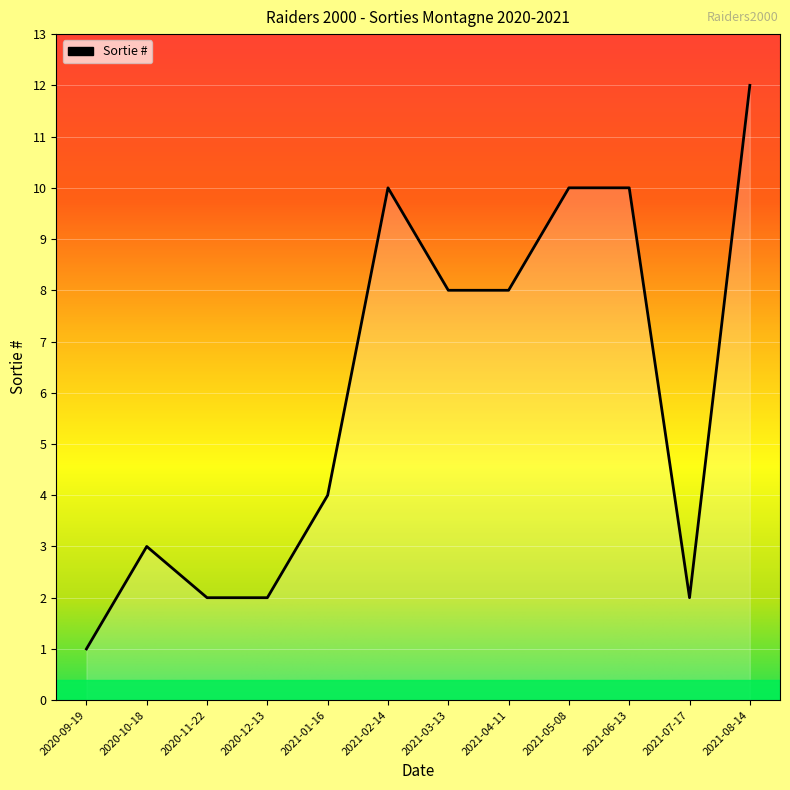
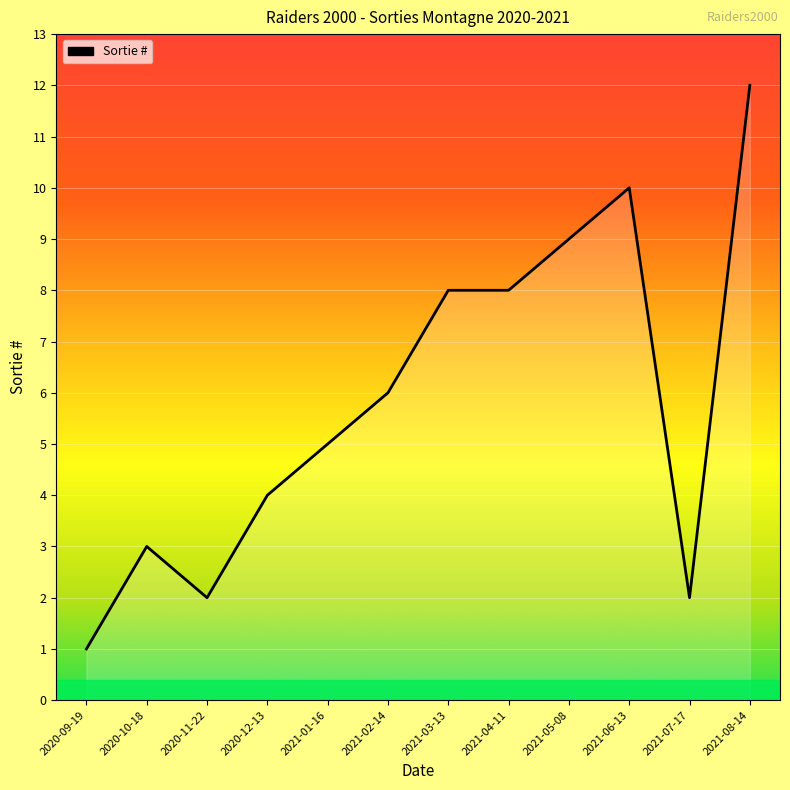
  {
    "2020-09-19": 1,
    "2020-10-18": 3,
    "2020-11-22": 2,
-   "2020-12-13": 2,
-   "2021-01-16": 4,
-   "2021-02-14": 10,
+   "2020-12-13": 4,
+   "2021-01-16": 5,
+   "2021-02-14": 6,
    "2021-03-13": 8,
    "2021-04-11": 8,
-   "2021-05-08": 10,
+   "2021-05-08": 9,
    "2021-06-13": 10,
    "2021-07-17": 2,
    "2021-08-14": 12
  }
